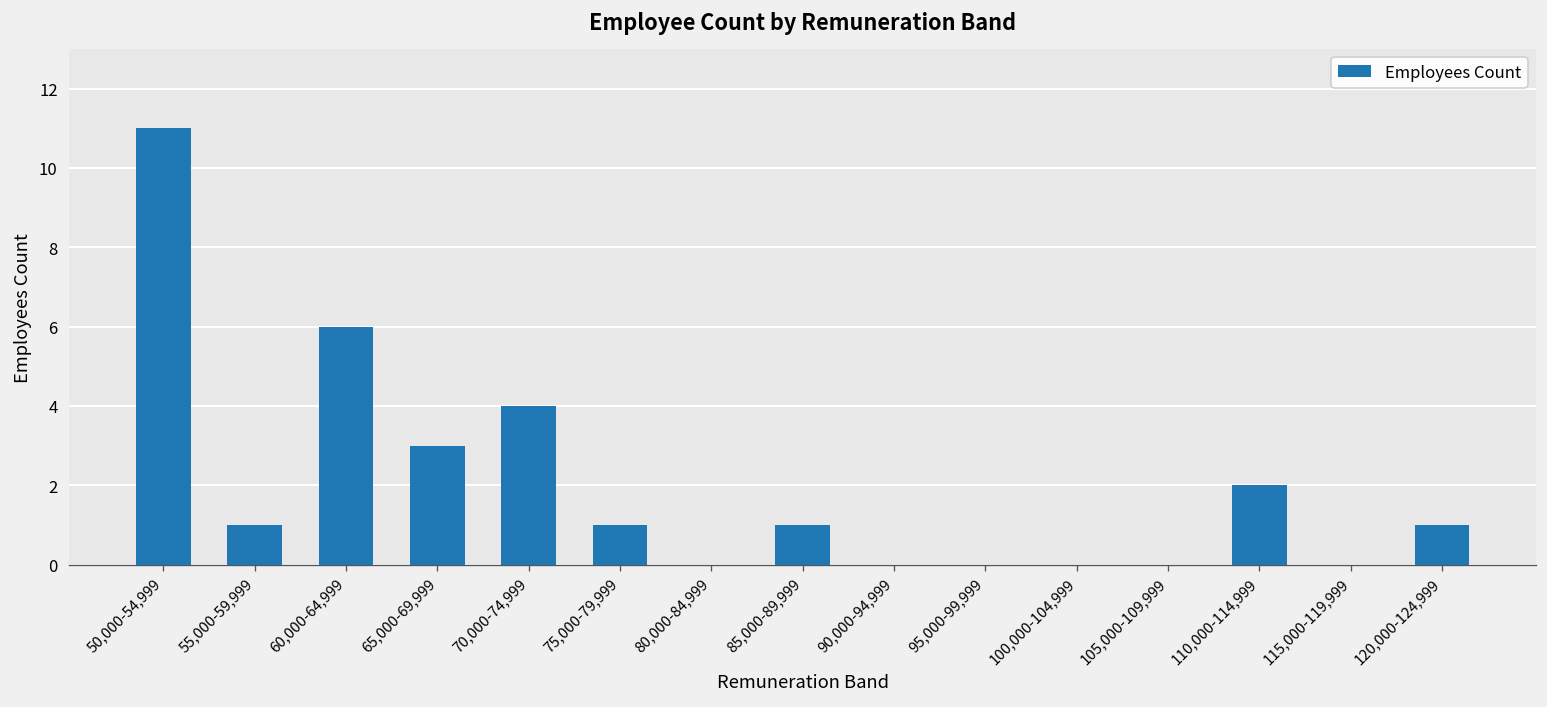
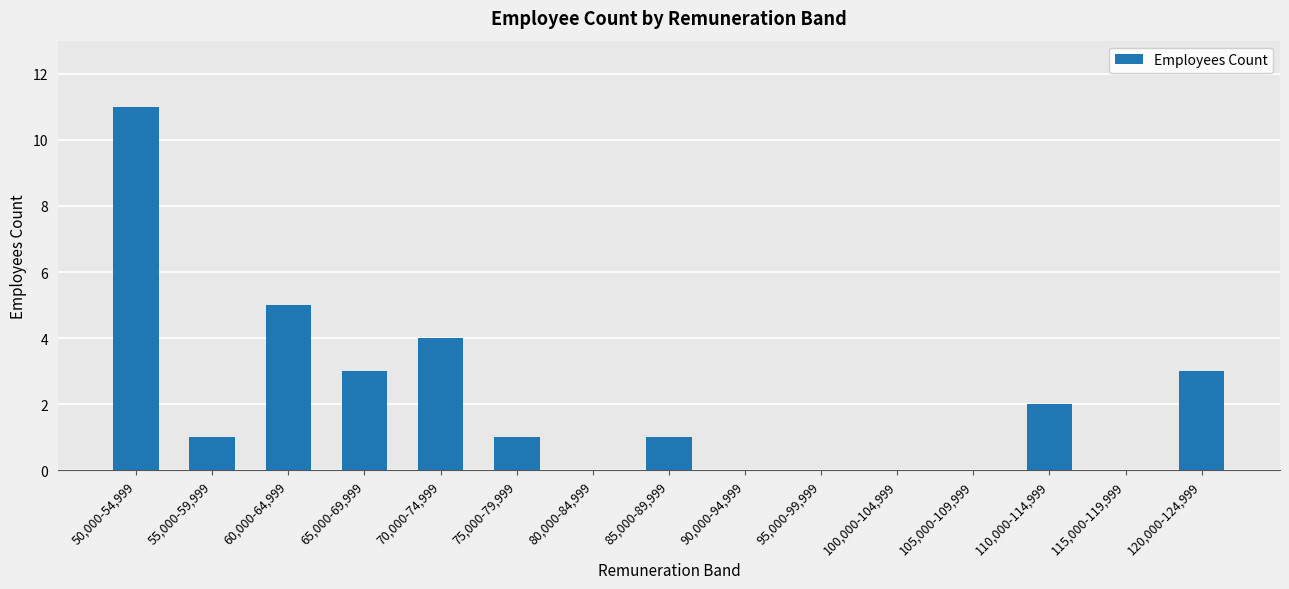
  {
    "50,000-54,999": 11,
    "55,000-59,999": 1,
-   "60,000-64,999": 6,
+   "60,000-64,999": 5,
    "65,000-69,999": 3,
    "70,000-74,999": 4,
    "75,000-79,999": 1,
    "80,000-84,999": 0,
    "85,000-89,999": 1,
    "90,000-94,999": 0,
    "95,000-99,999": 0,
    "100,000-104,999": 0,
    "105,000-109,999": 0,
    "110,000-114,999": 2,
    "115,000-119,999": 0,
-   "120,000-124,999": 1
+   "120,000-124,999": 3
  }
